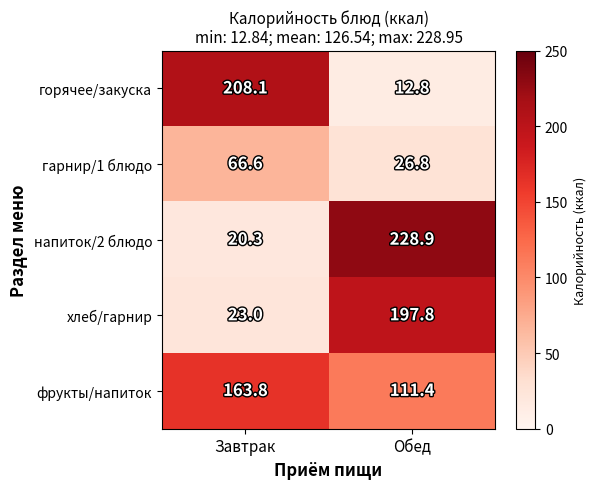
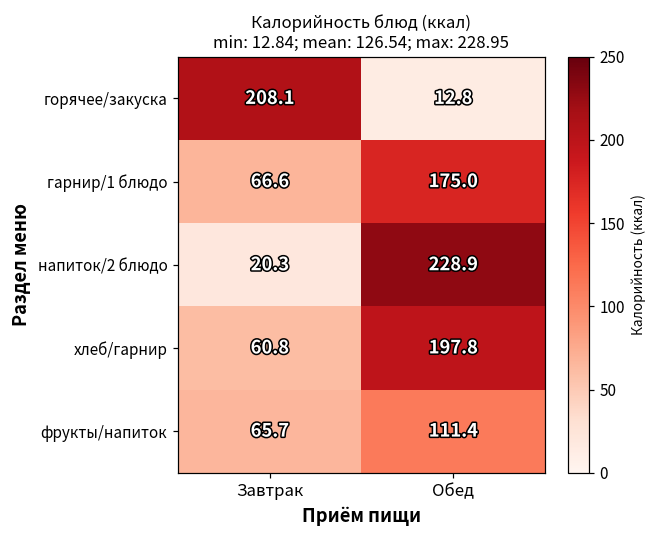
  {
    "горячее/закуска": {
      "Завтрак": 208.1,
      "Обед": 12.8
    },
    "гарнир/1 блюдо": {
      "Завтрак": 66.6,
-     "Обед": 26.8
+     "Обед": 175.0
    },
    "напиток/2 блюдо": {
      "Завтрак": 20.3,
      "Обед": 228.9
    },
    "хлеб/гарнир": {
-     "Завтрак": 23.0,
+     "Завтрак": 60.8,
      "Обед": 197.8
    },
    "фрукты/напиток": {
-     "Завтрак": 163.8,
+     "Завтрак": 65.7,
      "Обед": 111.4
    }
  }
